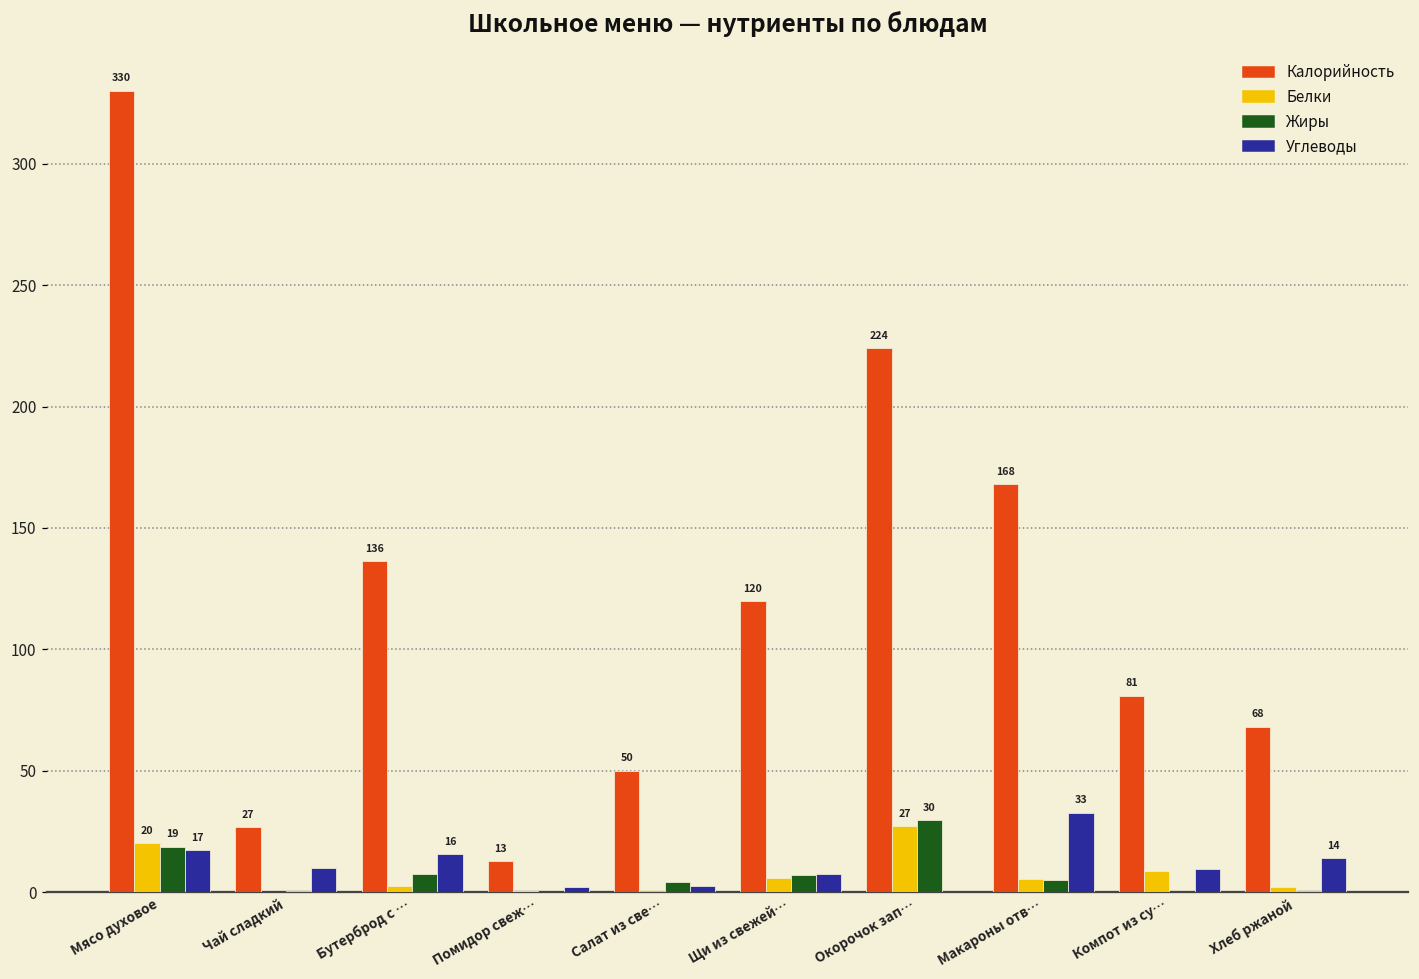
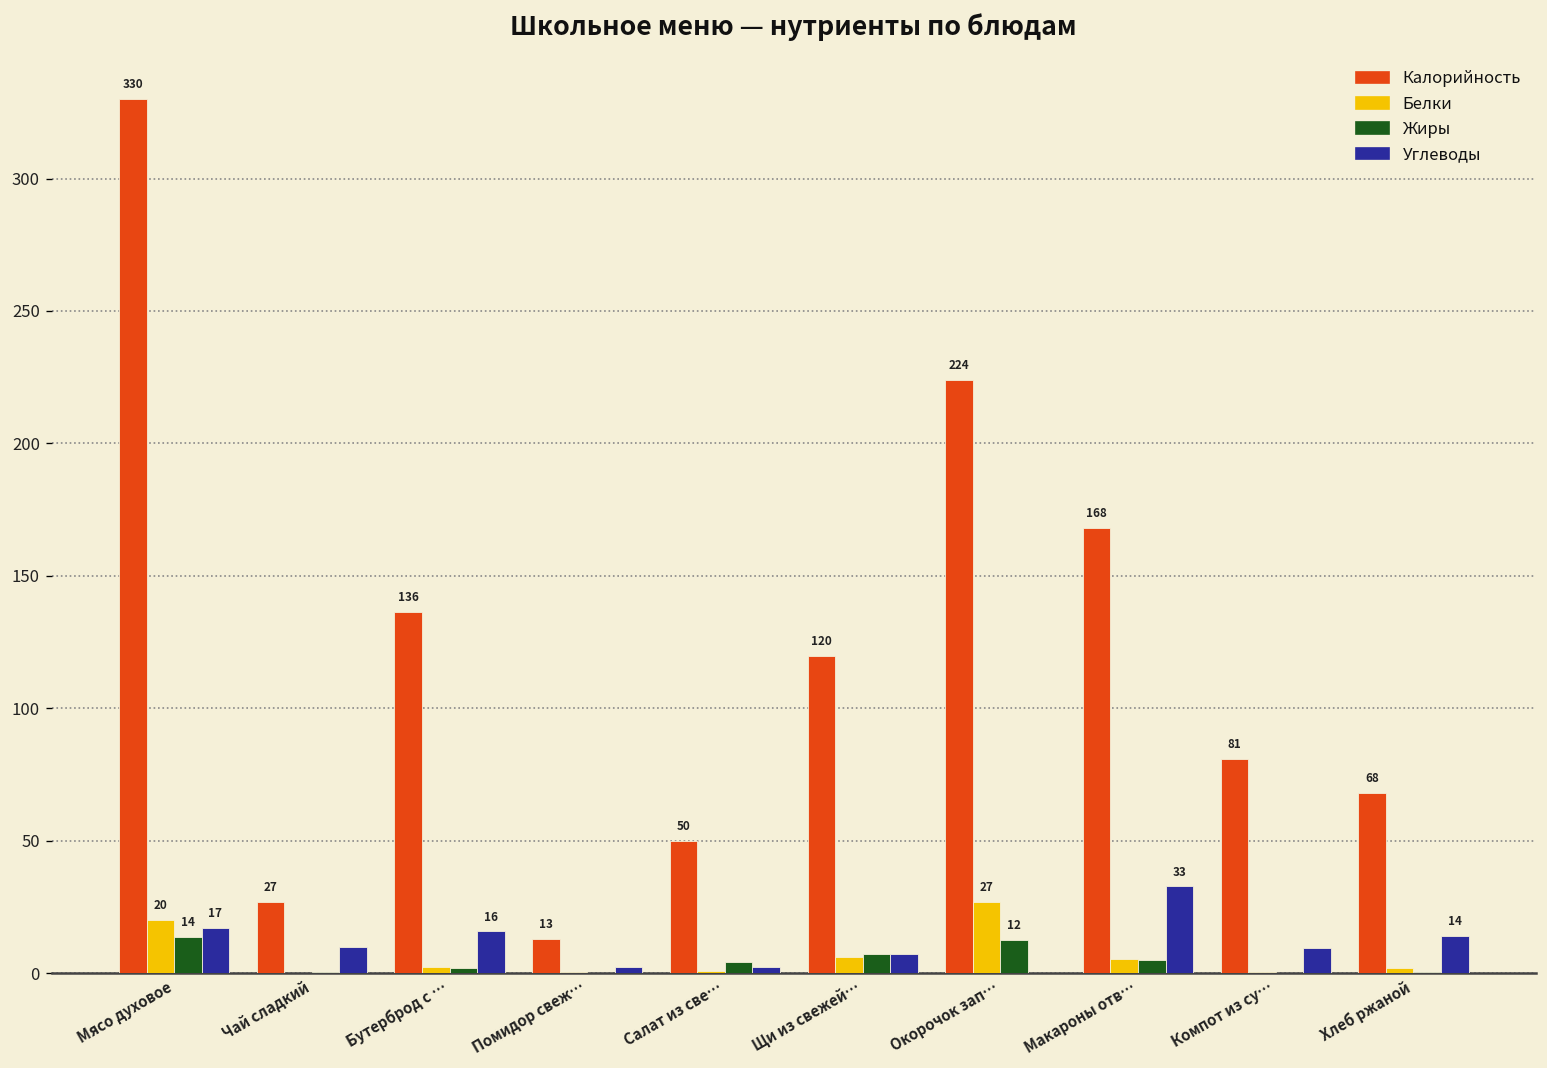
  {
    "Калорийность": {
      "Мясо духовое": 330,
      "Чай сладкий": 27,
      "Бутерброд с …": 136,
      "Помидор свеж…": 13,
      "Салат из све…": 50,
      "Щи из свежей…": 120,
      "Окорочок зап…": 224,
      "Макароны отв…": 168,
      "Компот из су…": 81,
      "Хлеб ржаной": 68
    },
    "Белки": {
      "Бутерброд с …": 2,
      "Щи из свежей…": 6,
      "Макароны отв…": 5,
-     "Компот из су…": 9,
+     "Компот из су…": 1,
      "Хлеб ржаной": 2
    },
    "Жиры": {
-     "Мясо духовое": 19,
-     "Бутерброд с …": 7,
-     "Окорочок зап…": 30
+     "Мясо духовое": 14,
+     "Бутерброд с …": 2,
+     "Окорочок зап…": 12
    },
    "Углеводы": {
      "Мясо духовое": 17,
      "Бутерброд с …": 16,
      "Макароны отв…": 33,
      "Хлеб ржаной": 14
    }
  }
